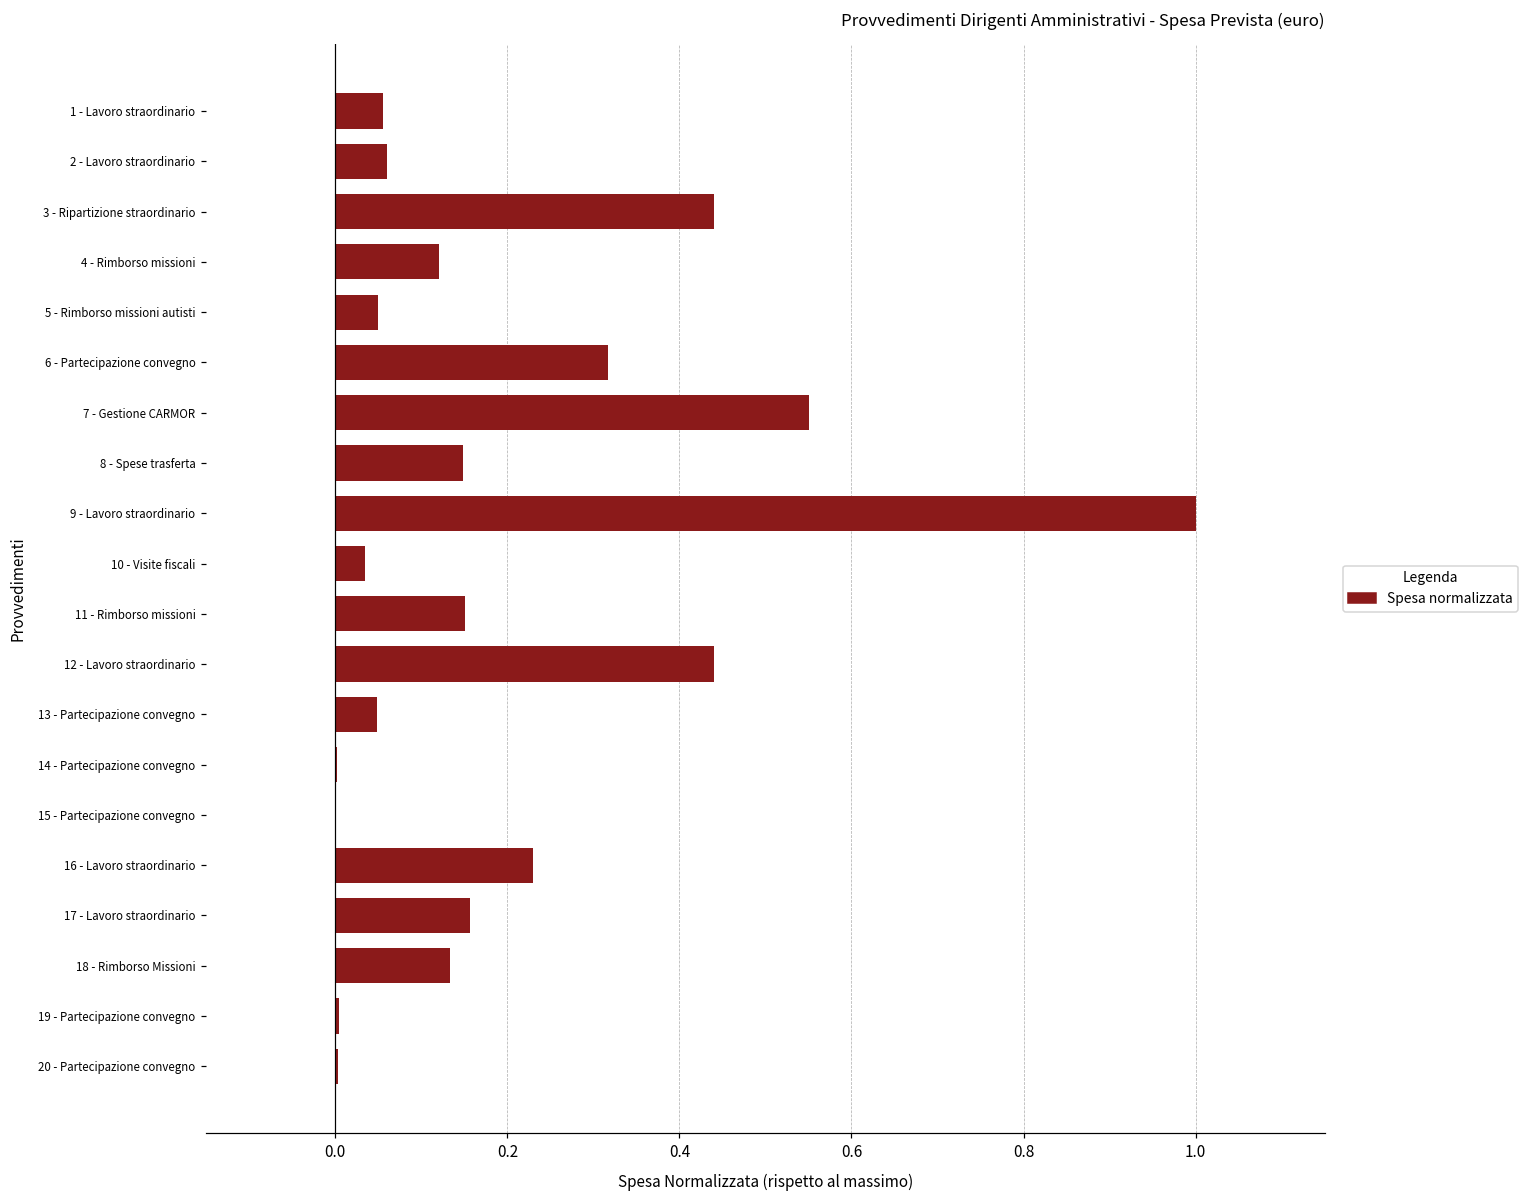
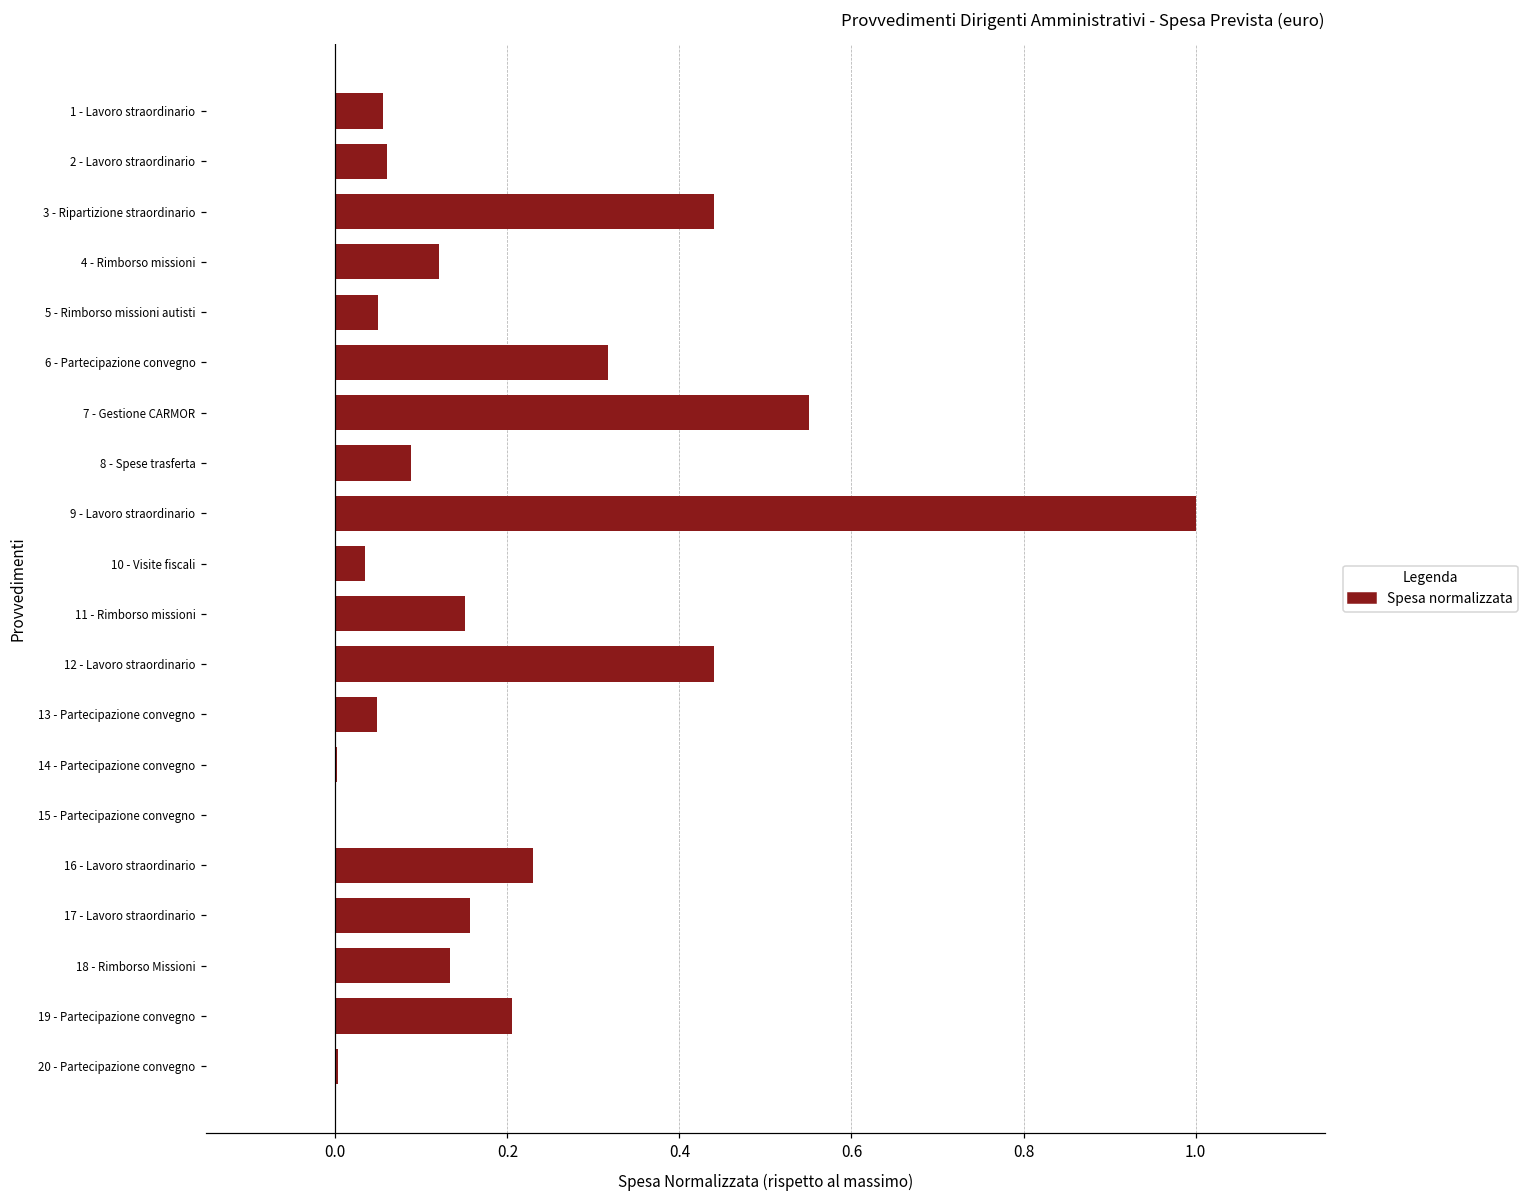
  {
    "1 - Lavoro straordinario": 0.06,
    "2 - Lavoro straordinario": 0.06,
    "3 - Ripartizione straordinario": 0.44,
    "4 - Rimborso missioni": 0.12,
    "5 - Rimborso missioni autisti": 0.05,
    "6 - Partecipazione convegno": 0.32,
    "7 - Gestione CARMOR": 0.55,
-   "8 - Spese trasferta": 0.15,
+   "8 - Spese trasferta": 0.09,
    "9 - Lavoro straordinario": 1.00,
    "10 - Visite fiscali": 0.03,
    "11 - Rimborso missioni": 0.15,
    "12 - Lavoro straordinario": 0.44,
    "13 - Partecipazione convegno": 0.05,
    "16 - Lavoro straordinario": 0.23,
    "17 - Lavoro straordinario": 0.16,
    "18 - Rimborso Missioni": 0.13,
-   "19 - Partecipazione convegno": 0.00,
+   "19 - Partecipazione convegno": 0.21,
    "20 - Partecipazione convegno": 0.00
  }
